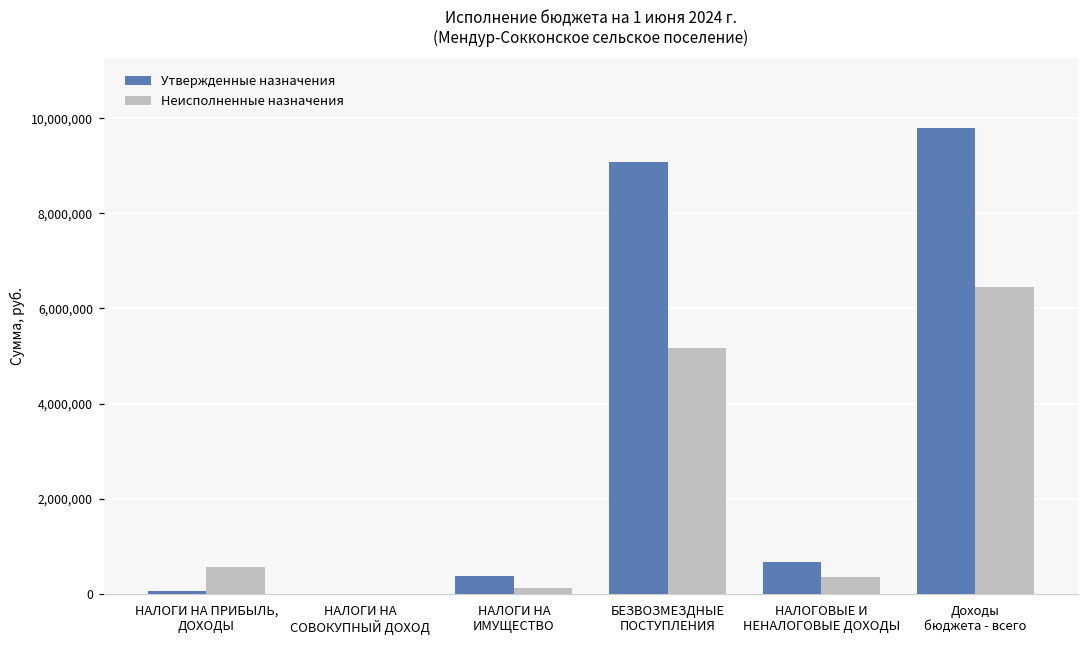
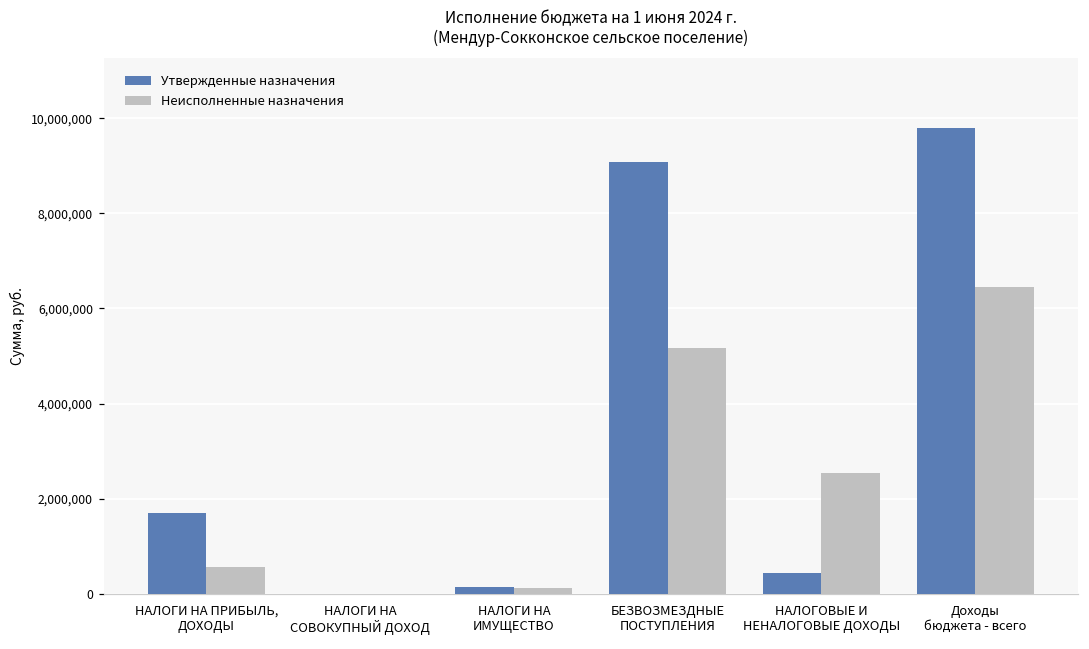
  {
    "Утвержденные назначения": {
-     "НАЛОГИ НА ПРИБЫЛЬ, ДОХОДЫ": "100,000",
+     "НАЛОГИ НА ПРИБЫЛЬ, ДОХОДЫ": "1,700,000",
      "НАЛОГИ НА СОВОКУПНЫЙ ДОХОД": "0",
-     "НАЛОГИ НА ИМУЩЕСТВО": "400,000",
+     "НАЛОГИ НА ИМУЩЕСТВО": "100,000",
      "БЕЗВОЗМЕЗДНЫЕ ПОСТУПЛЕНИЯ": "9,100,000",
-     "НАЛОГОВЫЕ И НЕНАЛОГОВЫЕ ДОХОДЫ": "700,000",
+     "НАЛОГОВЫЕ И НЕНАЛОГОВЫЕ ДОХОДЫ": "400,000",
      "Доходы бюджета - всего": "9,800,000"
    },
    "Неисполненные назначения": {
      "НАЛОГИ НА ПРИБЫЛЬ, ДОХОДЫ": "600,000",
      "НАЛОГИ НА СОВОКУПНЫЙ ДОХОД": "0",
      "НАЛОГИ НА ИМУЩЕСТВО": "100,000",
      "БЕЗВОЗМЕЗДНЫЕ ПОСТУПЛЕНИЯ": "5,200,000",
-     "НАЛОГОВЫЕ И НЕНАЛОГОВЫЕ ДОХОДЫ": "400,000",
+     "НАЛОГОВЫЕ И НЕНАЛОГОВЫЕ ДОХОДЫ": "2,500,000",
      "Доходы бюджета - всего": "6,400,000"
    }
  }
